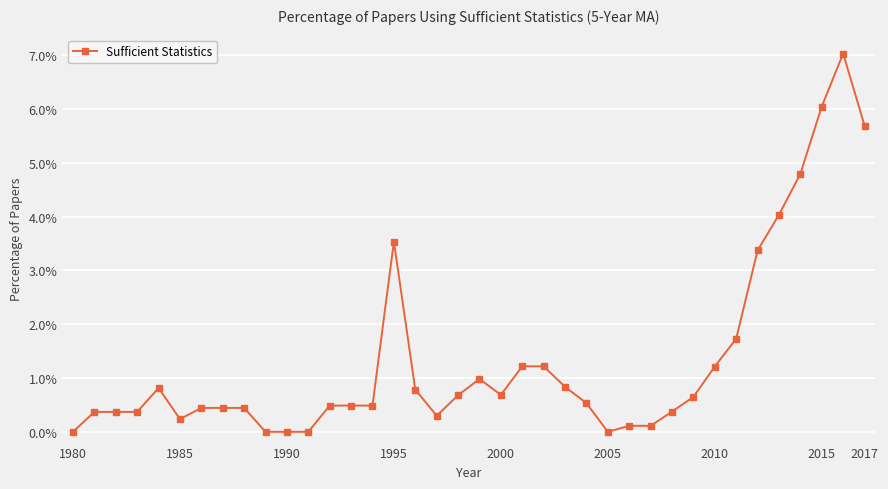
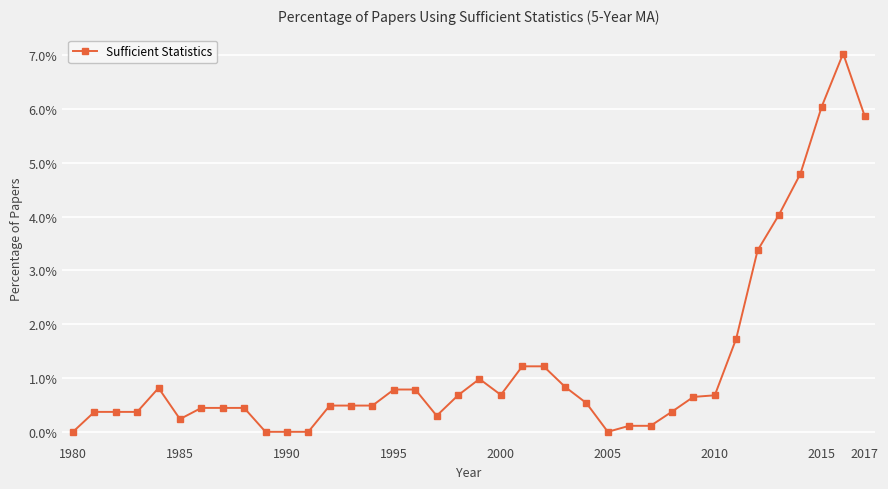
  {
    "1980": "0.0%",
    "1985": "0.2%",
    "1990": "0.0%",
-   "1995": "3.5%",
+   "1995": "0.8%",
    "2000": "0.7%",
    "2005": "0.0%",
-   "2010": "1.2%",
+   "2010": "0.7%",
    "2015": "6.0%",
-   "2017": "5.7%"
+   "2017": "5.9%"
  }
